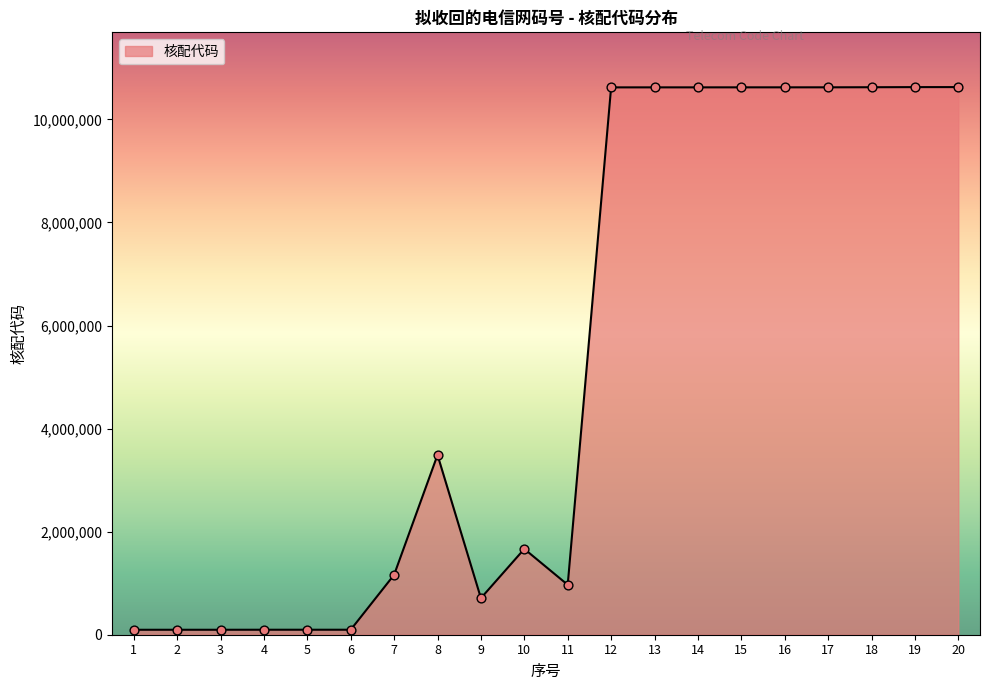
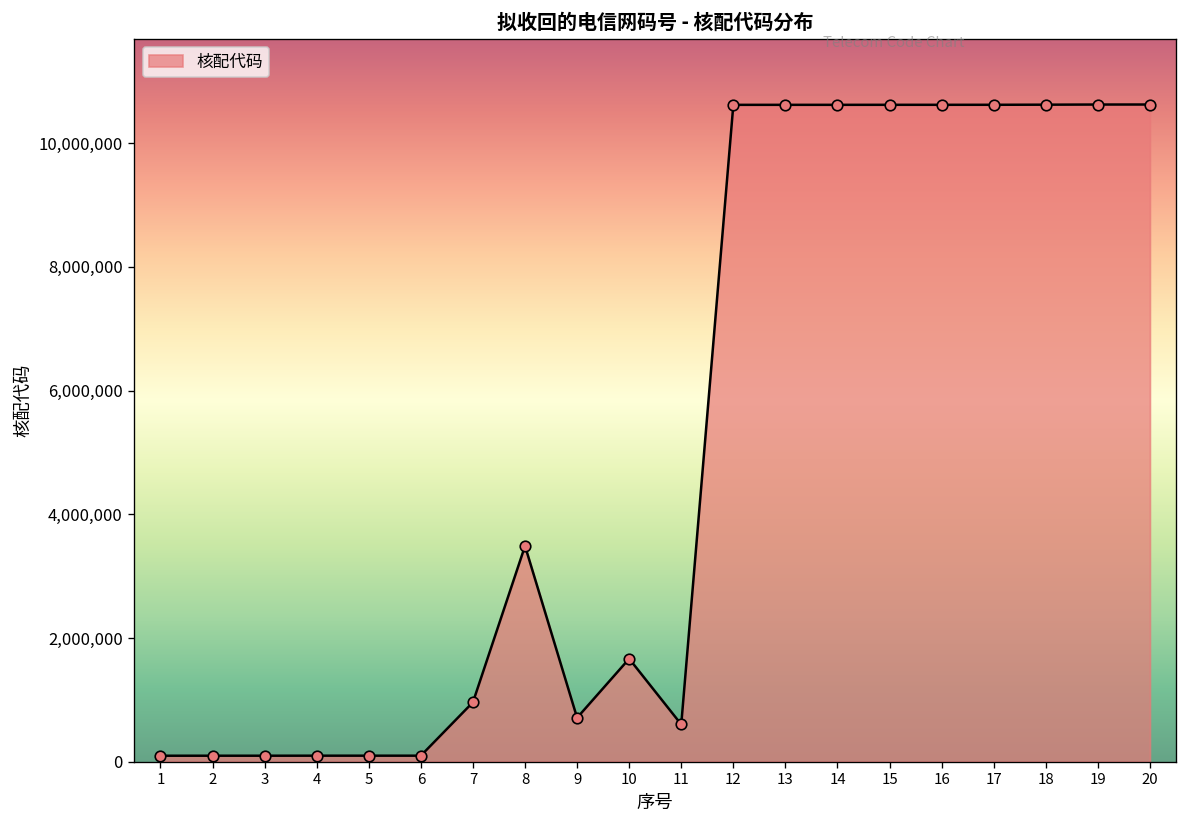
  {
    "1": "100,000",
    "2": "100,000",
    "3": "100,000",
    "4": "100,000",
    "5": "100,000",
    "6": "100,000",
-   "7": "1,200,000",
+   "7": "1,000,000",
    "8": "3,500,000",
    "9": "700,000",
    "10": "1,700,000",
-   "11": "1,000,000",
+   "11": "600,000",
    "12": "10,600,000",
    "13": "10,600,000",
    "14": "10,600,000",
    "15": "10,600,000",
    "16": "10,600,000",
    "17": "10,600,000",
    "18": "10,600,000",
    "19": "10,600,000",
    "20": "10,600,000"
  }
